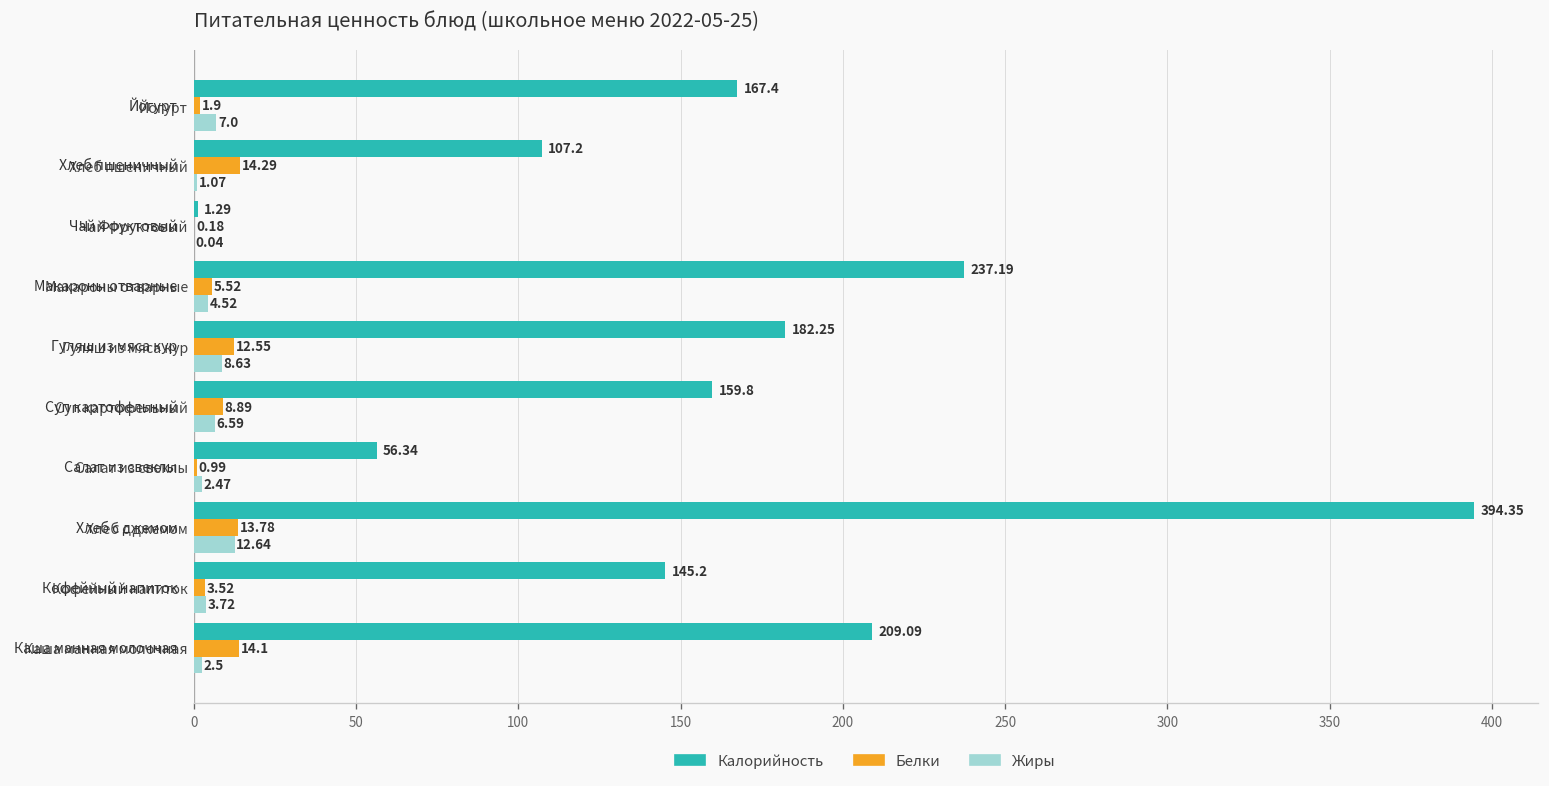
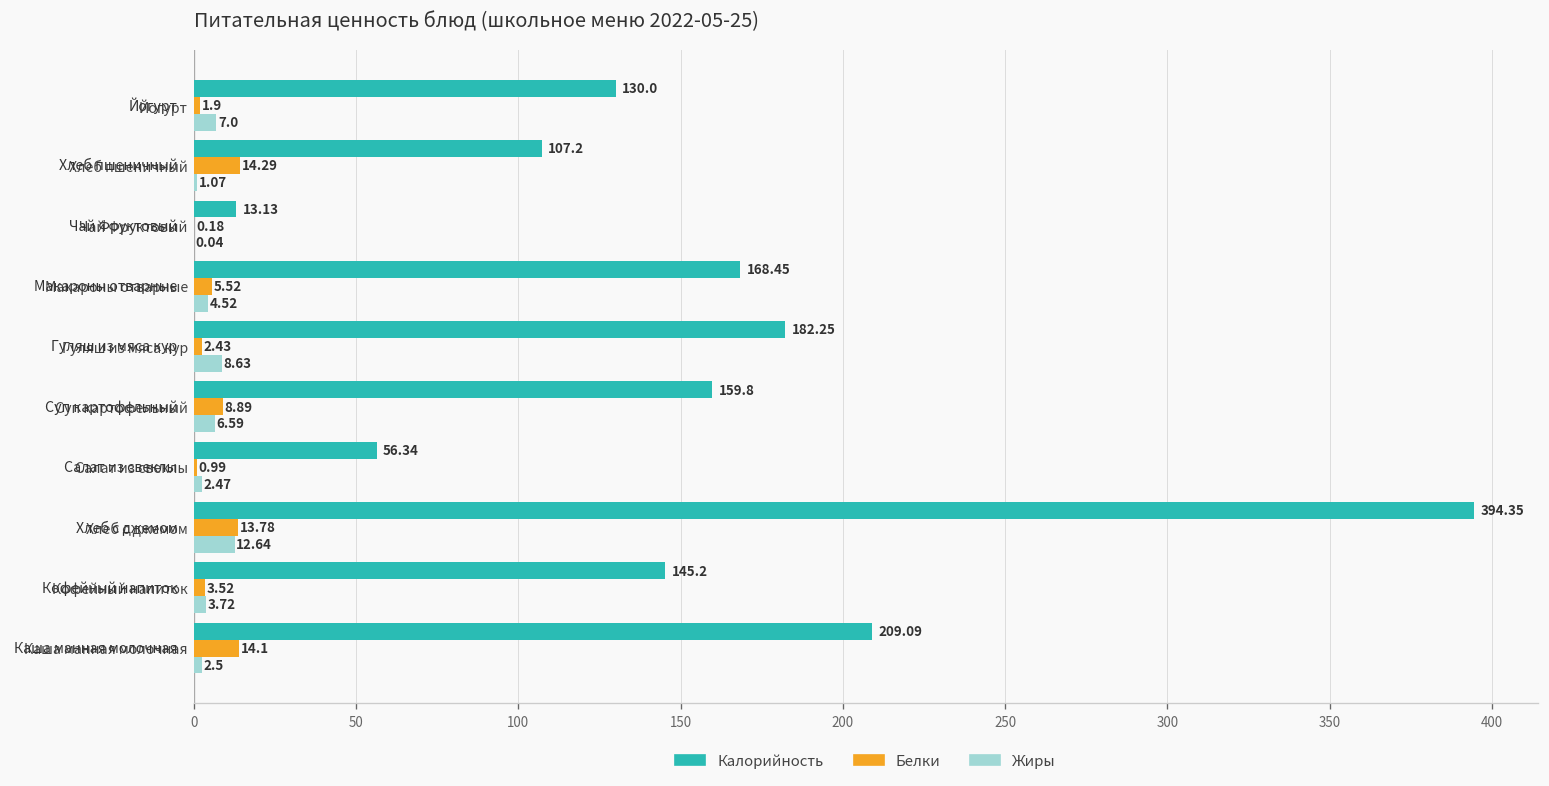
  {
    "Калорийность": {
-     "Йогурт": 167.4,
+     "Йогурт": 130.0,
      "Хлеб пшеничный": 107.2,
-     "Чай Фруктовый": 1.29,
-     "Макароны отварные": 237.19,
+     "Чай Фруктовый": 13.13,
+     "Макароны отварные": 168.45,
      "Гуляш из мяса кур": 182.25,
      "Суп картофельный": 159.8,
      "Салат из свеклы": 56.34,
      "Хлеб с джемом": 394.35,
      "Кофейный напиток": 145.2,
      "Каша манная молочная": 209.09
    },
    "Белки": {
      "Йогурт": 1.9,
      "Хлеб пшеничный": 14.29,
      "Чай Фруктовый": 0.18,
      "Макароны отварные": 5.52,
-     "Гуляш из мяса кур": 12.55,
+     "Гуляш из мяса кур": 2.43,
      "Суп картофельный": 8.89,
      "Салат из свеклы": 0.99,
      "Хлеб с джемом": 13.78,
      "Кофейный напиток": 3.52,
      "Каша манная молочная": 14.1
    },
    "Жиры": {
      "Йогурт": 7.0,
      "Хлеб пшеничный": 1.07,
      "Чай Фруктовый": 0.04,
      "Макароны отварные": 4.52,
      "Гуляш из мяса кур": 8.63,
      "Суп картофельный": 6.59,
      "Салат из свеклы": 2.47,
      "Хлеб с джемом": 12.64,
      "Кофейный напиток": 3.72,
      "Каша манная молочная": 2.5
    }
  }
